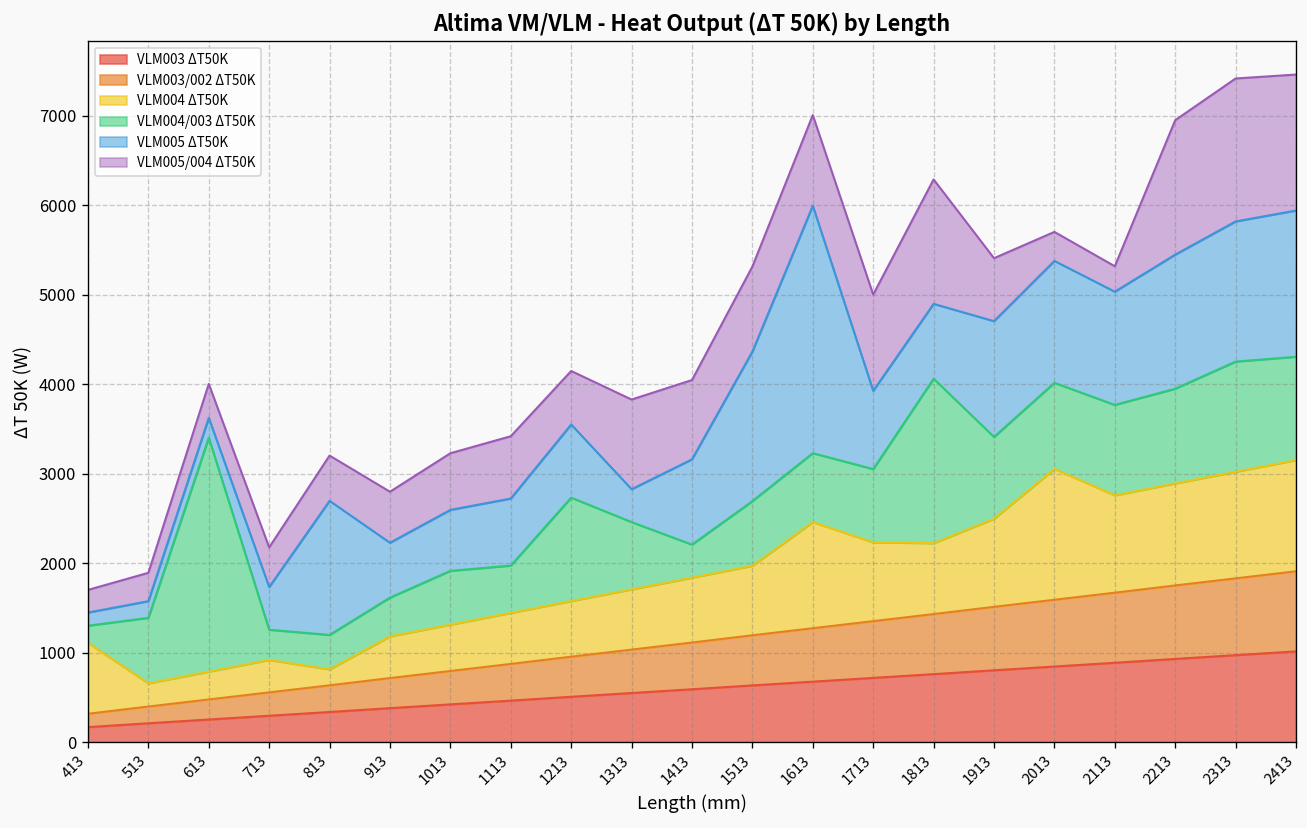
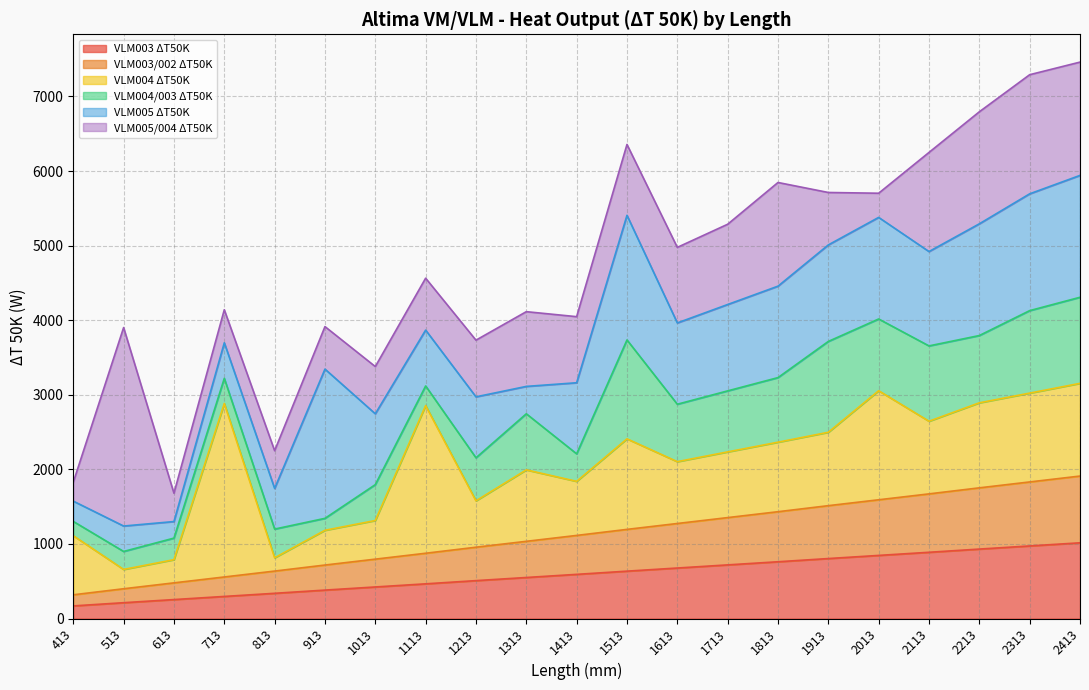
  {
    "VLM004 ΔT50K": {
      "413": 800,
      "513": 300,
      "613": 300,
-     "713": 400,
+     "713": 2300,
      "813": 200,
      "913": 500,
      "1013": 500,
-     "1113": 600,
+     "1113": 2000,
      "1213": 600,
-     "1313": 700,
+     "1313": 1000,
      "1413": 700,
-     "1513": 800,
-     "1613": 1200,
+     "1513": 1200,
+     "1613": 800,
      "1713": 900,
-     "1813": 800,
+     "1813": 900,
      "1913": 1000,
      "2013": 1500,
-     "2113": 1100,
+     "2113": 1000,
      "2213": 1100,
      "2313": 1200,
      "2413": 1200
    },
    "VLM004/003 ΔT50K": {
      "413": 200,
-     "513": 700,
-     "613": 2600,
+     "513": 200,
+     "613": 300,
      "713": 300,
      "813": 400,
-     "913": 400,
-     "1013": 600,
-     "1113": 500,
-     "1213": 1200,
+     "913": 200,
+     "1013": 500,
+     "1113": 300,
+     "1213": 600,
      "1313": 800,
      "1413": 400,
-     "1513": 700,
+     "1513": 1300,
      "1613": 800,
      "1713": 800,
-     "1813": 1800,
-     "1913": 900,
+     "1813": 900,
+     "1913": 1200,
      "2013": 1000,
      "2113": 1000,
-     "2213": 1100,
-     "2313": 1200,
+     "2213": 900,
+     "2313": 1100,
      "2413": 1200
    },
    "VLM005 ΔT50K": {
-     "413": 100,
-     "513": 200,
+     "413": 300,
+     "513": 300,
      "613": 200,
      "713": 500,
-     "813": 1500,
-     "913": 600,
-     "1013": 700,
+     "813": 500,
+     "913": 2000,
+     "1013": 1000,
      "1113": 700,
      "1213": 800,
      "1313": 400,
      "1413": 1000,
      "1513": 1700,
-     "1613": 2800,
-     "1713": 900,
-     "1813": 800,
+     "1613": 1100,
+     "1713": 1200,
+     "1813": 1200,
      "1913": 1300,
      "2013": 1400,
      "2113": 1300,
      "2213": 1500,
      "2313": 1600,
      "2413": 1600
    },
    "VLM005/004 ΔT50K": {
      "413": 300,
-     "513": 300,
+     "513": 2700,
      "613": 400,
      "713": 400,
      "813": 500,
      "913": 600,
      "1013": 600,
      "1113": 700,
-     "1213": 600,
+     "1213": 800,
      "1313": 1000,
      "1413": 900,
      "1513": 1000,
      "1613": 1000,
      "1713": 1100,
      "1813": 1400,
      "1913": 700,
      "2013": 300,
-     "2113": 300,
+     "2113": 1300,
      "2213": 1500,
      "2313": 1600,
      "2413": 1500
    }
  }
